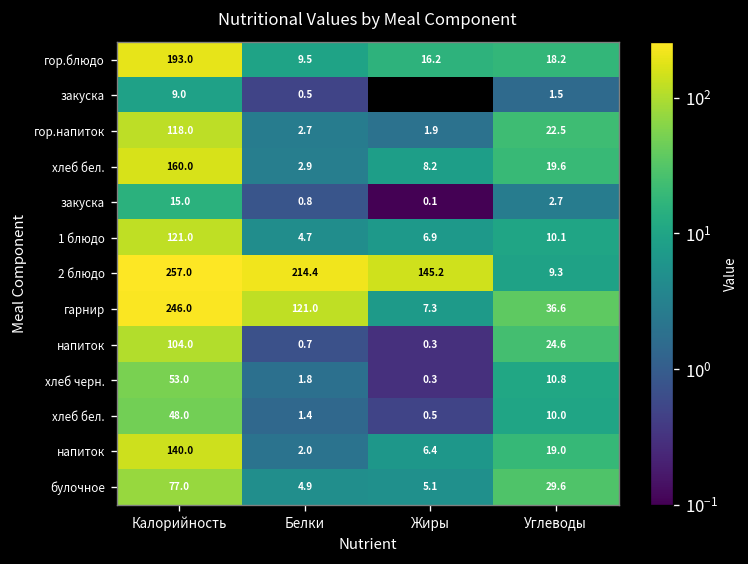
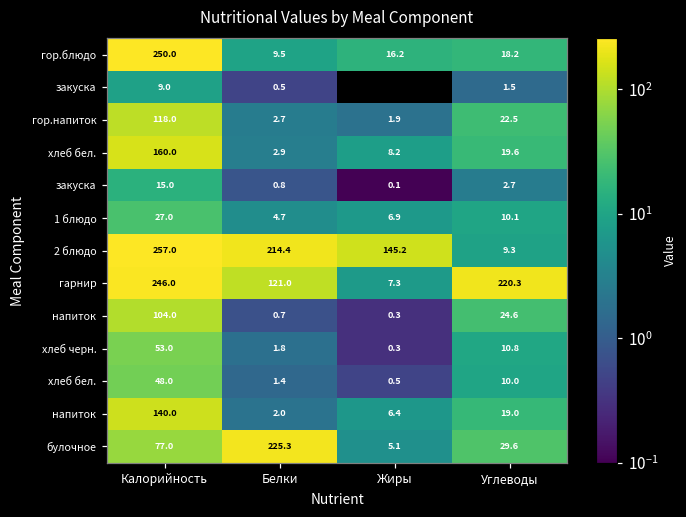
  {
    "гор.блюдо": {
-     "Калорийность": 193.0,
+     "Калорийность": 250.0,
      "Белки": 9.5,
      "Жиры": 16.2,
      "Углеводы": 18.2
    },
    "гор.напиток": {
      "Калорийность": 118.0,
      "Белки": 2.7,
      "Жиры": 1.9,
      "Углеводы": 22.5
    },
    "1 блюдо": {
-     "Калорийность": 121.0,
+     "Калорийность": 27.0,
      "Белки": 4.7,
      "Жиры": 6.9,
      "Углеводы": 10.1
    },
    "2 блюдо": {
      "Калорийность": 257.0,
      "Белки": 214.4,
      "Жиры": 145.2,
      "Углеводы": 9.3
    },
    "гарнир": {
      "Калорийность": 246.0,
      "Белки": 121.0,
      "Жиры": 7.3,
-     "Углеводы": 36.6
+     "Углеводы": 220.3
    },
    "хлеб черн.": {
      "Калорийность": 53.0,
      "Белки": 1.8,
      "Жиры": 0.3,
      "Углеводы": 10.8
    },
    "булочное": {
      "Калорийность": 77.0,
-     "Белки": 4.9,
+     "Белки": 225.3,
      "Жиры": 5.1,
      "Углеводы": 29.6
    }
  }
